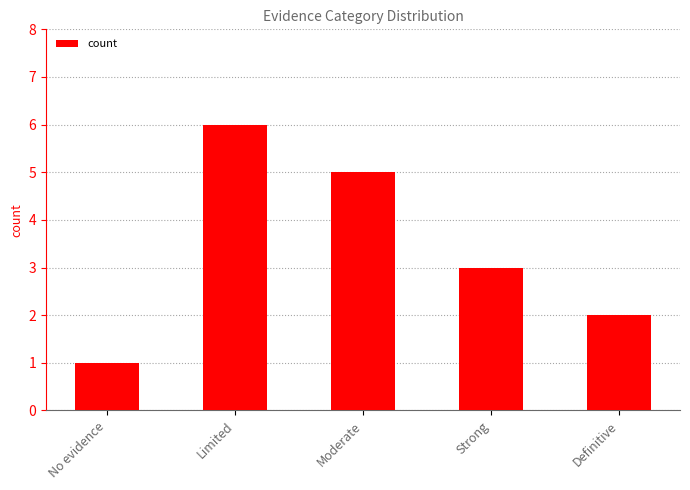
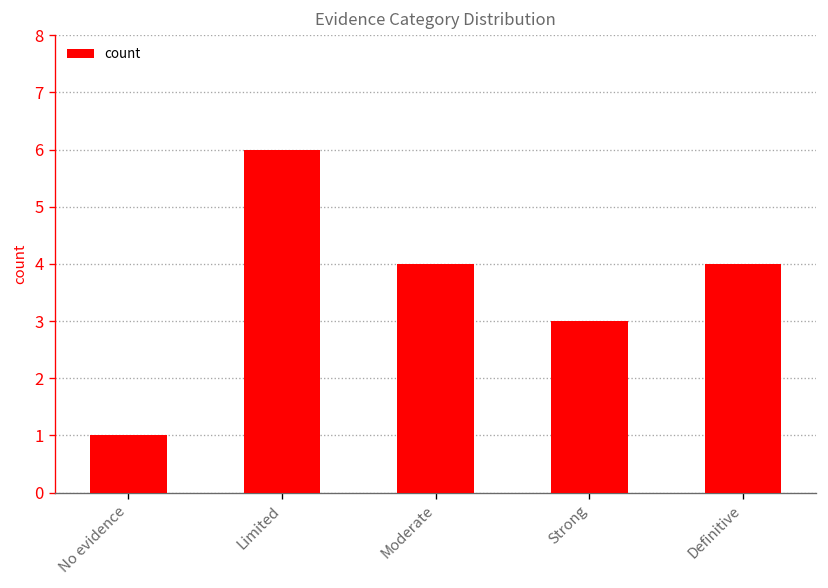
  {
    "No evidence": 1,
    "Limited": 6,
-   "Moderate": 5,
+   "Moderate": 4,
    "Strong": 3,
-   "Definitive": 2
+   "Definitive": 4
  }
